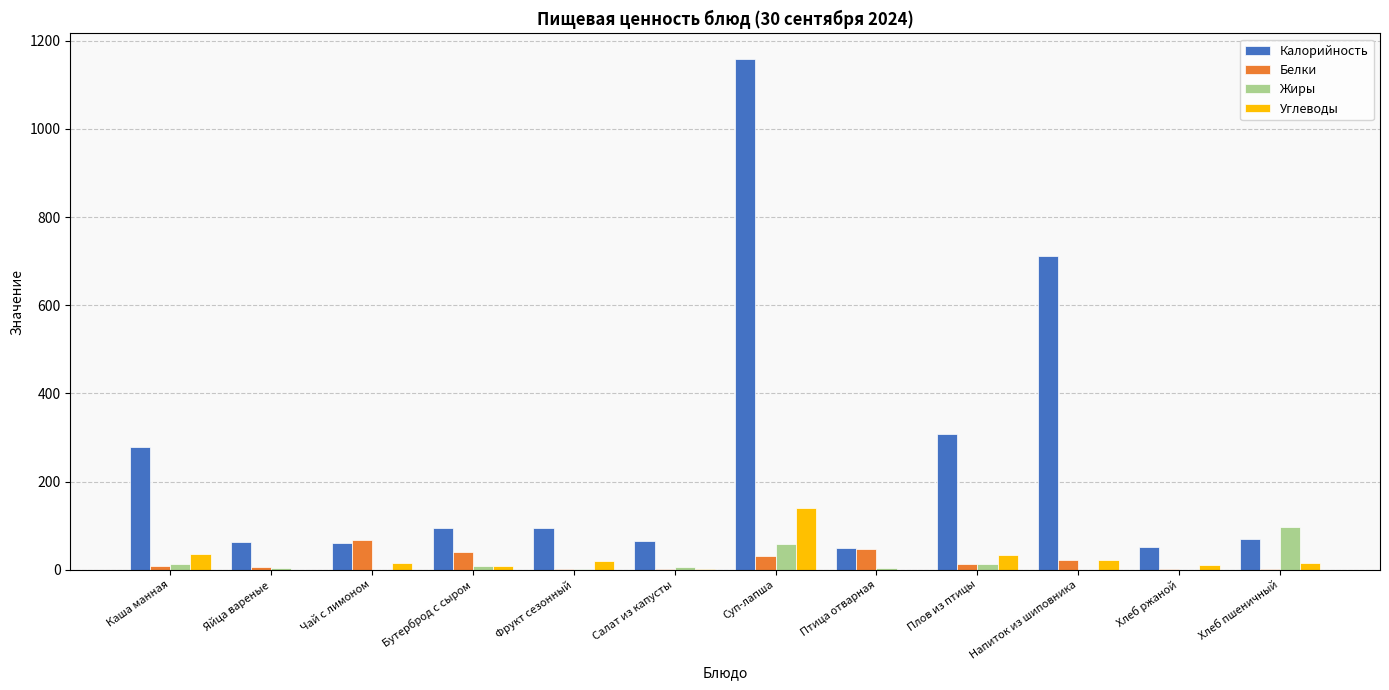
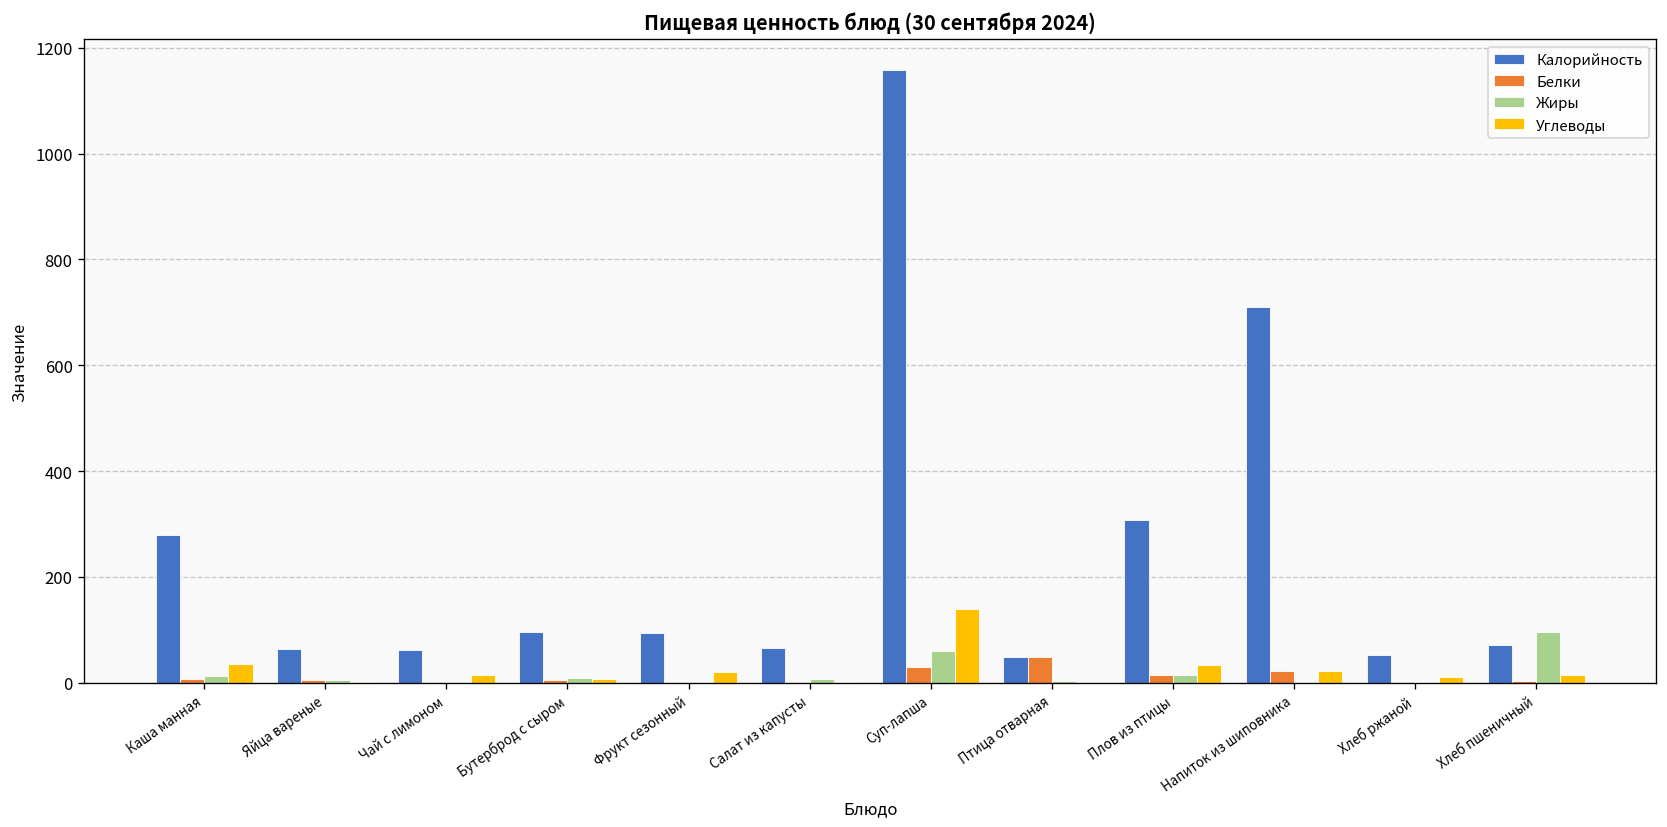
  {
    "Калорийность": {
      "Каша манная": 280,
      "Яйца вареные": 60,
      "Чай с лимоном": 60,
      "Бутерброд с сыром": 100,
      "Фрукт сезонный": 90,
      "Салат из капусты": 70,
      "Суп-лапша": 1160,
      "Птица отварная": 50,
      "Плов из птицы": 310,
      "Напиток из шиповника": 710,
      "Хлеб ржаной": 50,
      "Хлеб пшеничный": 70
    },
    "Белки": {
      "Каша манная": 10,
-     "Чай с лимоном": 70,
-     "Бутерброд с сыром": 40,
+     "Чай с лимоном": 0,
+     "Бутерброд с сыром": 10,
      "Суп-лапша": 30,
      "Птица отварная": 50,
      "Плов из птицы": 10,
      "Напиток из шиповника": 20
    },
    "Жиры": {
      "Каша манная": 10,
      "Чай с лимоном": 0,
      "Бутерброд с сыром": 10,
      "Салат из капусты": 10,
      "Суп-лапша": 60,
      "Плов из птицы": 10,
      "Хлеб пшеничный": 100
    },
    "Углеводы": {
      "Каша манная": 40,
      "Чай с лимоном": 20,
      "Бутерброд с сыром": 10,
      "Фрукт сезонный": 20,
      "Суп-лапша": 140,
      "Плов из птицы": 30,
      "Напиток из шиповника": 20,
      "Хлеб ржаной": 10,
      "Хлеб пшеничный": 10
    }
  }
